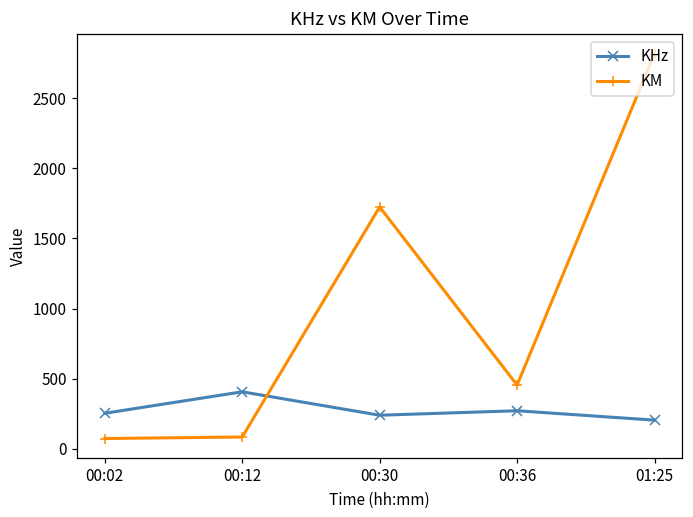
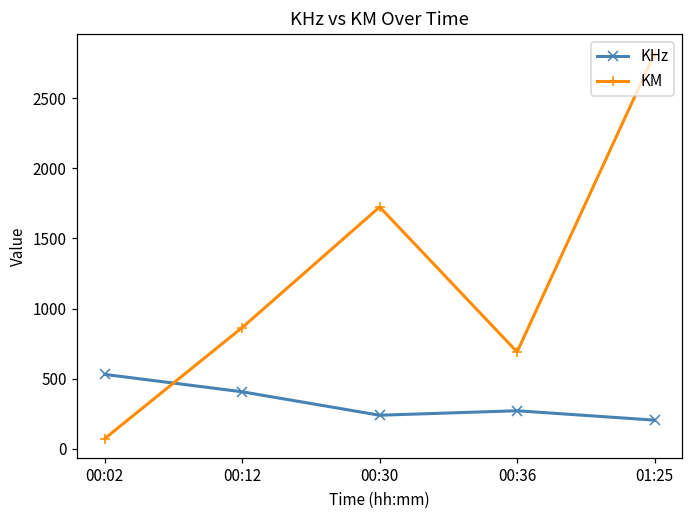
  {
    "KHz": {
-     "00:02": 250,
+     "00:02": 530,
      "00:12": 410,
      "00:30": 240,
      "00:36": 270,
      "01:25": 210
    },
    "KM": {
      "00:02": 70,
-     "00:12": 90,
+     "00:12": 870,
      "00:30": 1720,
-     "00:36": 460
+     "00:36": 690
    }
  }
